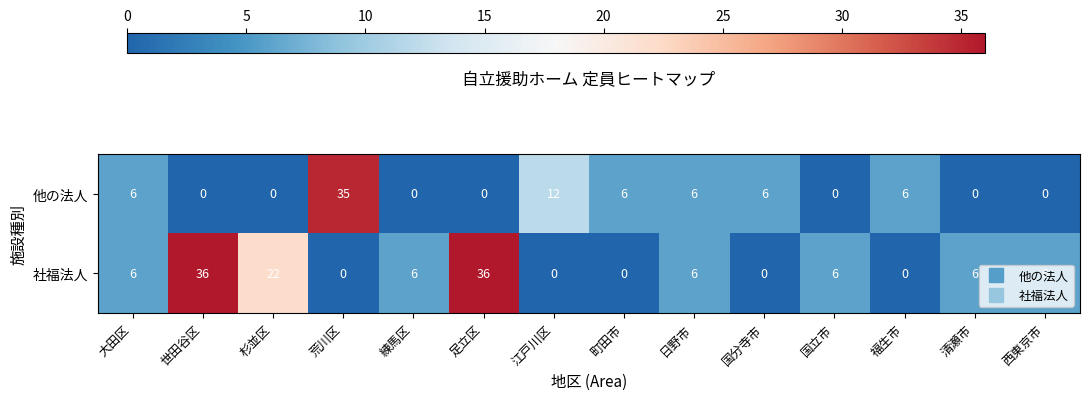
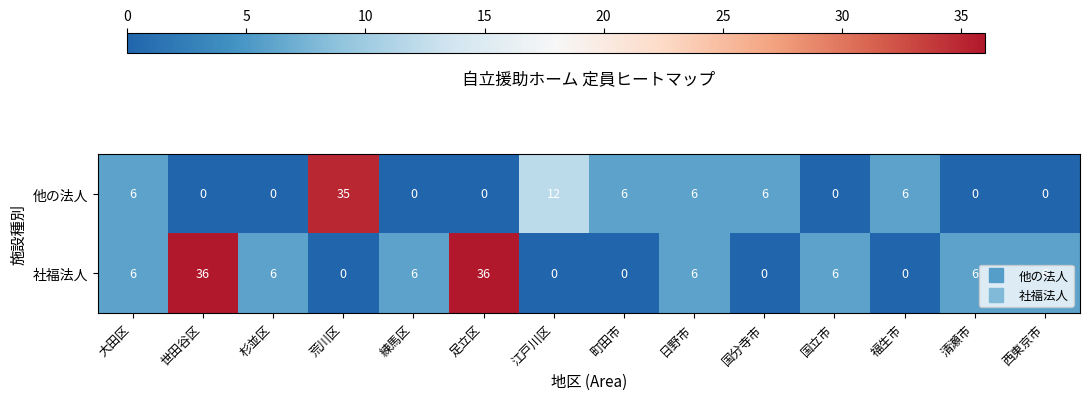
  {
    "他の法人": {
      "大田区": 6,
      "世田谷区": 0,
      "杉並区": 0,
      "荒川区": 35,
      "練馬区": 0,
      "足立区": 0,
      "江戸川区": 12,
      "町田市": 6,
      "日野市": 6,
      "国分寺市": 6,
      "国立市": 0,
      "福生市": 6,
      "清瀬市": 0,
      "西東京市": 0
    },
    "社福法人": {
      "大田区": 6,
      "世田谷区": 36,
-     "杉並区": 22,
+     "杉並区": 6,
      "荒川区": 0,
      "練馬区": 6,
      "足立区": 36,
      "江戸川区": 0,
      "町田市": 0,
      "日野市": 6,
      "国分寺市": 0,
      "国立市": 6,
      "福生市": 0,
      "清瀬市": 6
    }
  }
